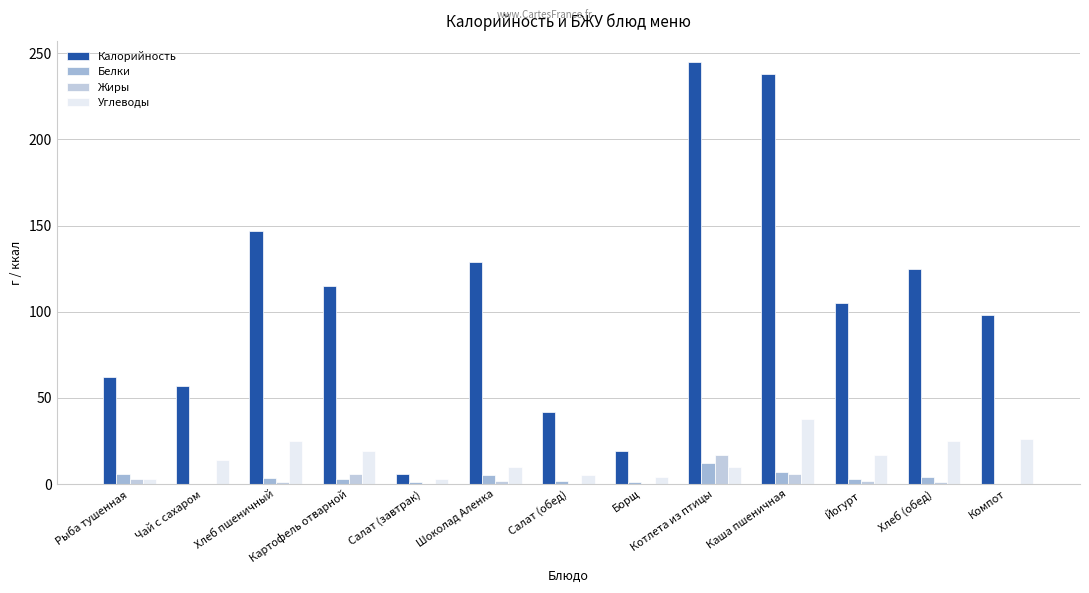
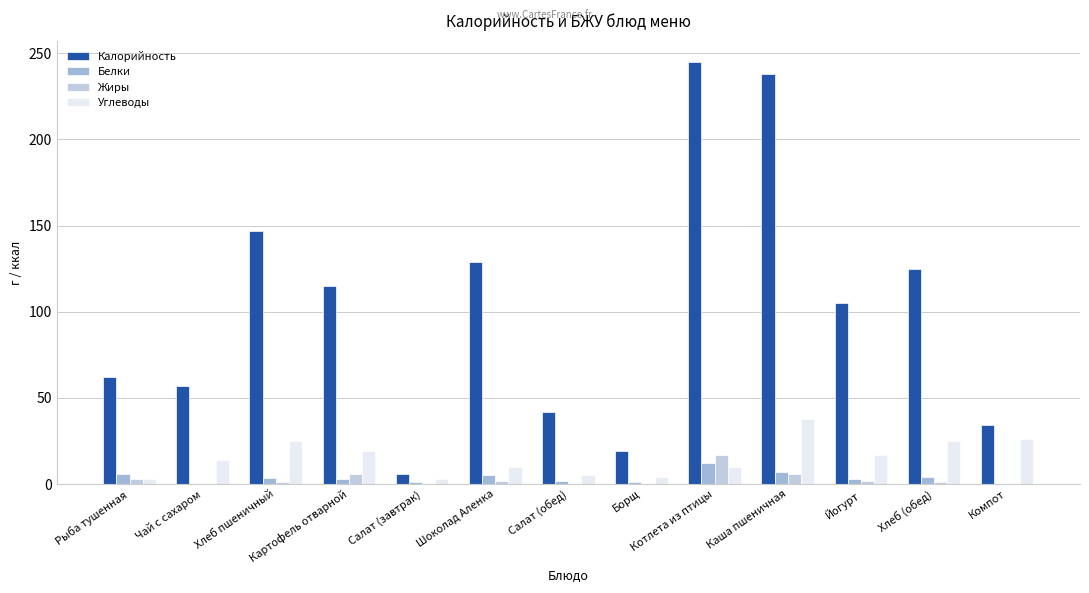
  {
    "Калорийность": {
      "Рыба тушенная": 62,
      "Чай с сахаром": 57,
      "Хлеб пшеничный": 147,
      "Картофель отварной": 115,
      "Салат (завтрак)": 6,
      "Шоколад Аленка": 129,
      "Салат (обед)": 42,
      "Борщ": 19,
      "Котлета из птицы": 245,
      "Каша пшеничная": 238,
      "Йогурт": 105,
      "Хлеб (обед)": 125,
-     "Компот": 98
+     "Компот": 34
    }
  }
